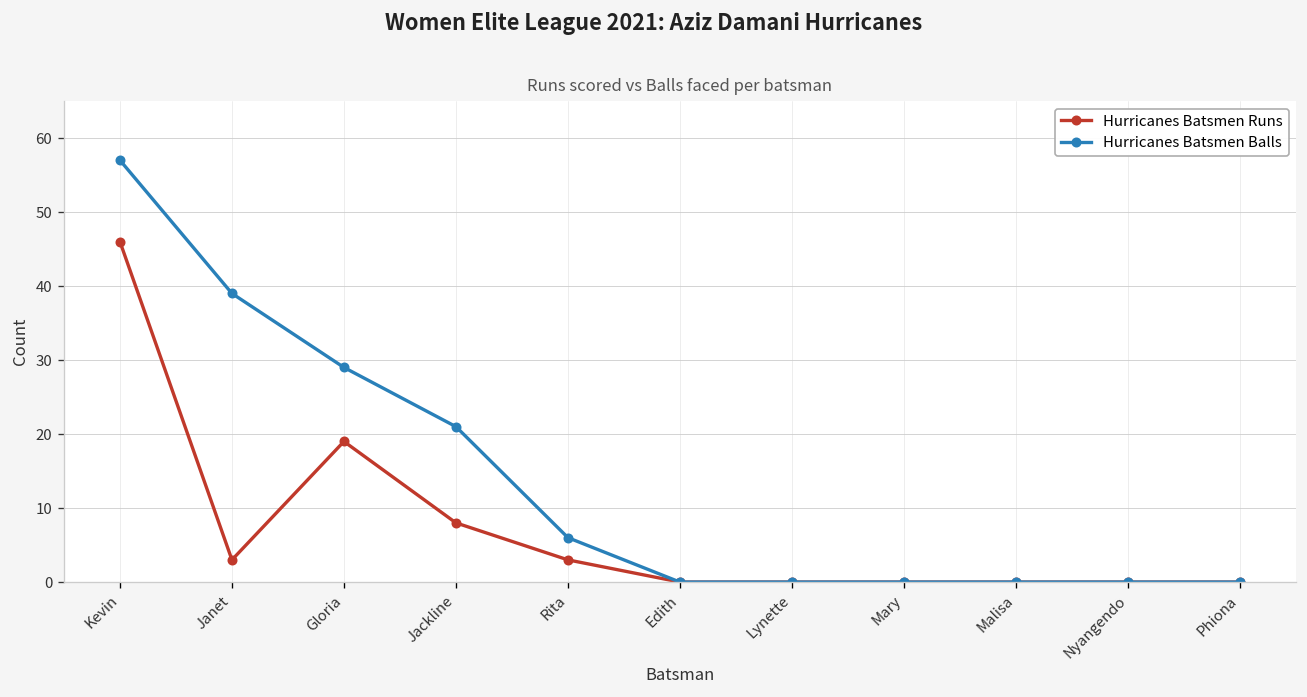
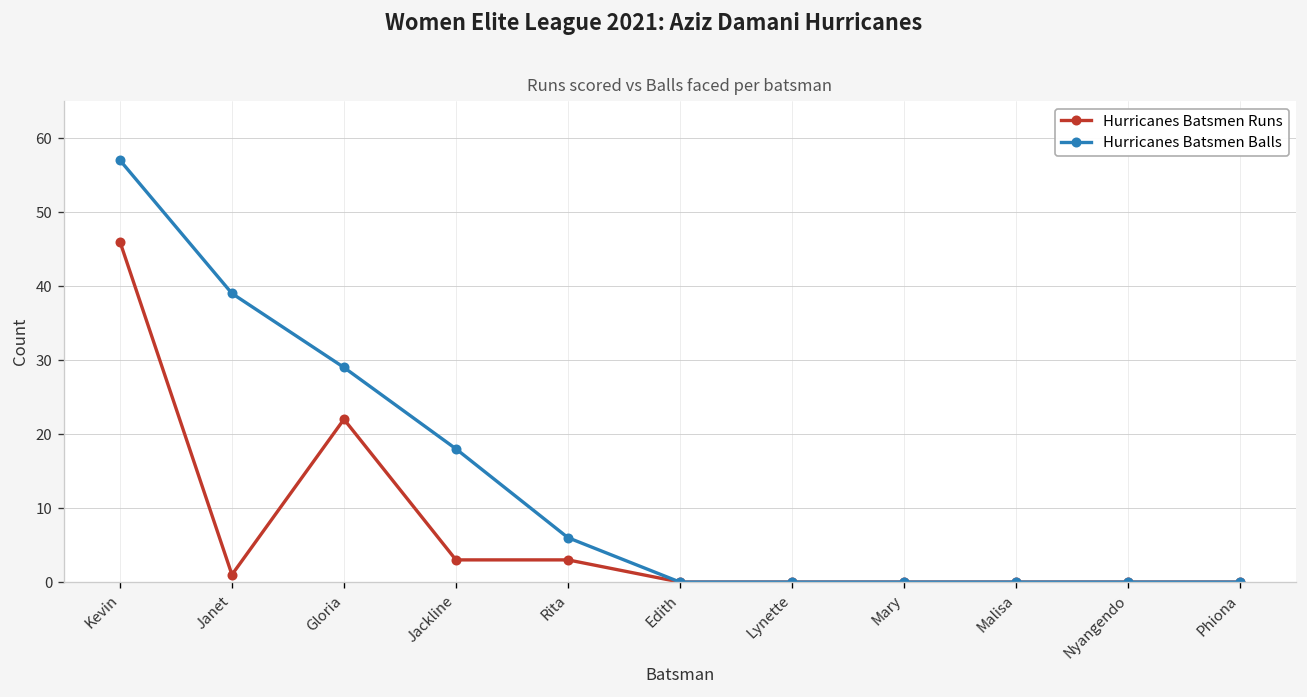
  {
    "Hurricanes Batsmen Runs": {
      "Kevin": 46,
-     "Janet": 3,
-     "Gloria": 19,
-     "Jackline": 8,
+     "Janet": 1,
+     "Gloria": 22,
+     "Jackline": 3,
      "Rita": 3
    },
    "Hurricanes Batsmen Balls": {
      "Kevin": 57,
      "Janet": 39,
      "Gloria": 29,
-     "Jackline": 21,
+     "Jackline": 18,
      "Rita": 6
    }
  }
